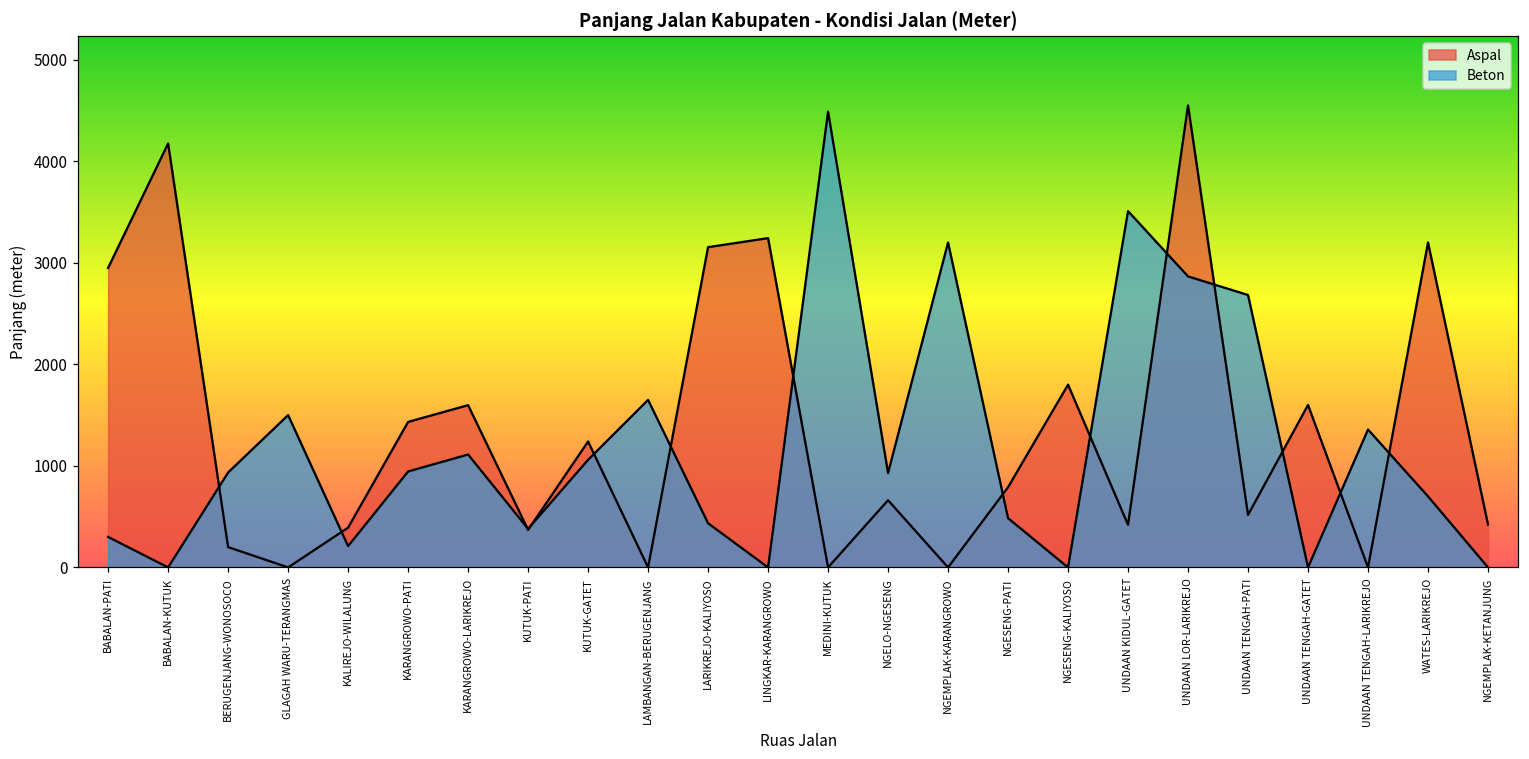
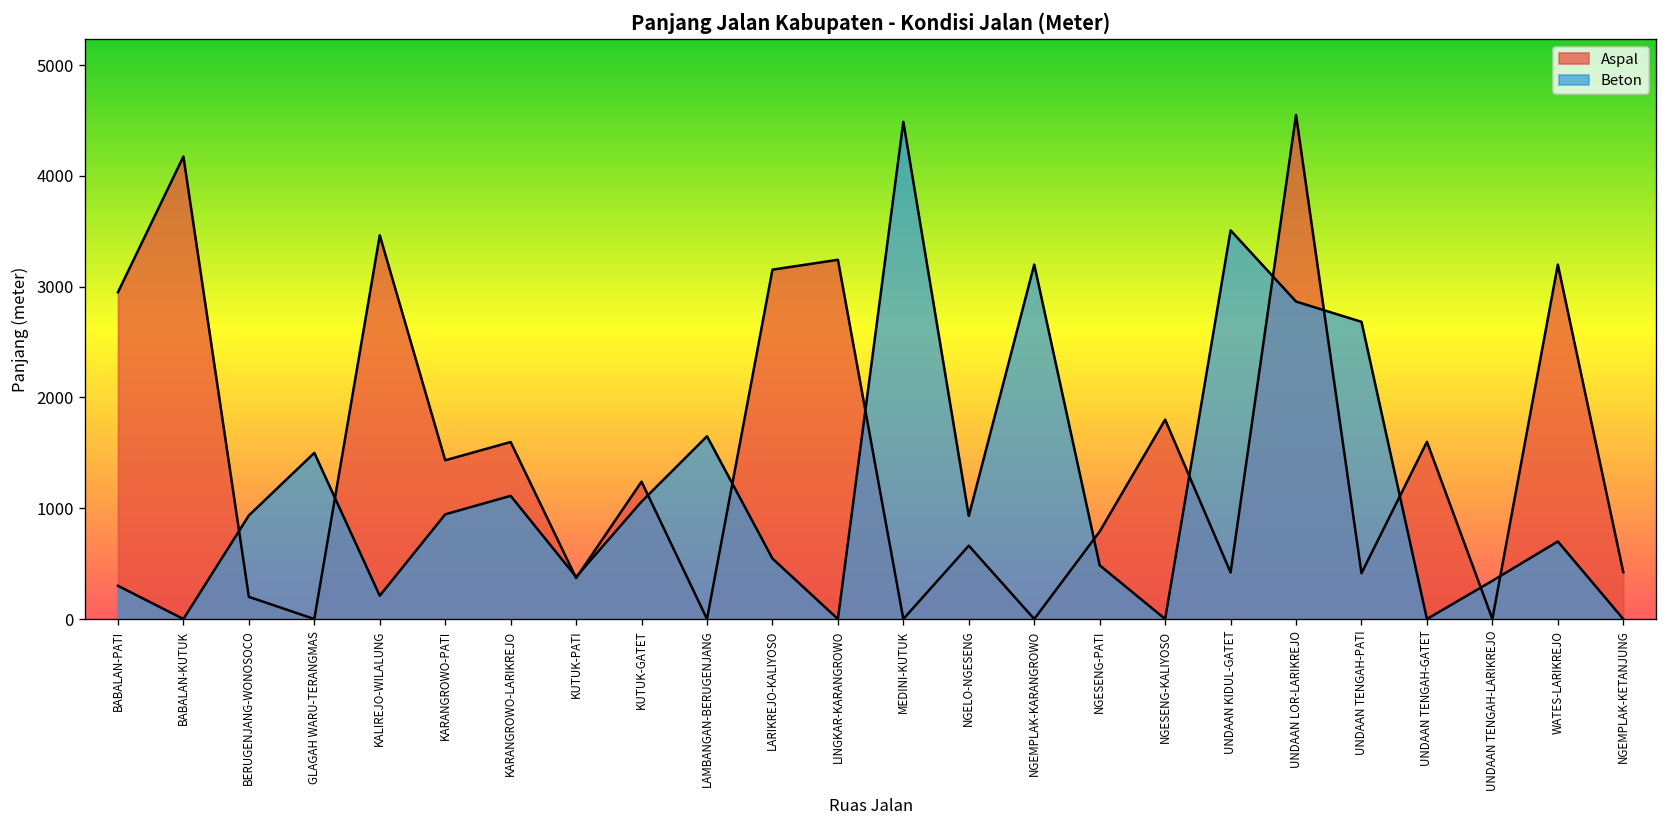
  {
    "Aspal": {
      "BABALAN-PATI": 3000,
      "BABALAN-KUTUK": 4200,
      "BERUGENJANG-WONOSOCO": 200,
      "GLAGAH WARU-TERANGMAS": 0,
-     "KALIREJO-WILALUNG": 400,
+     "KALIREJO-WILALUNG": 3500,
      "KARANGROWO-PATI": 1400,
      "KARANGROWO-LARIKREJO": 1600,
      "KUTUK-GATET": 1200,
      "LAMBANGAN-BERUGENJANG": 0,
      "LARIKREJO-KALIYOSO": 3200,
      "LINGKAR-KARANGROWO": 3200,
      "MEDINI-KUTUK": 0,
      "NGELO-NGESENG": 700,
      "NGEMPLAK-KARANGROWO": 0,
      "NGESENG-PATI": 800,
      "NGESENG-KALIYOSO": 1800,
      "UNDAAN KIDUL-GATET": 400,
      "UNDAAN LOR-LARIKREJO": 4600,
-     "UNDAAN TENGAH-PATI": 500,
+     "UNDAAN TENGAH-PATI": 400,
      "UNDAAN TENGAH-GATET": 1600,
      "UNDAAN TENGAH-LARIKREJO": 0,
      "WATES-LARIKREJO": 3200,
      "NGEMPLAK-KETANJUNG": 400
    },
    "Beton": {
      "BABALAN-PATI": 300,
      "BABALAN-KUTUK": 0,
      "BERUGENJANG-WONOSOCO": 900,
      "GLAGAH WARU-TERANGMAS": 1500,
      "KALIREJO-WILALUNG": 200,
      "KARANGROWO-PATI": 900,
      "KARANGROWO-LARIKREJO": 1100,
      "KUTUK-GATET": 1100,
      "LAMBANGAN-BERUGENJANG": 1700,
-     "LARIKREJO-KALIYOSO": 400,
+     "LARIKREJO-KALIYOSO": 500,
      "LINGKAR-KARANGROWO": 0,
      "MEDINI-KUTUK": 4500,
      "NGELO-NGESENG": 900,
      "NGEMPLAK-KARANGROWO": 3200,
      "NGESENG-PATI": 500,
      "NGESENG-KALIYOSO": 0,
      "UNDAAN KIDUL-GATET": 3500,
      "UNDAAN LOR-LARIKREJO": 2900,
      "UNDAAN TENGAH-PATI": 2700,
      "UNDAAN TENGAH-GATET": 0,
-     "UNDAAN TENGAH-LARIKREJO": 1400,
+     "UNDAAN TENGAH-LARIKREJO": 300,
      "WATES-LARIKREJO": 700,
      "NGEMPLAK-KETANJUNG": 0
    }
  }
